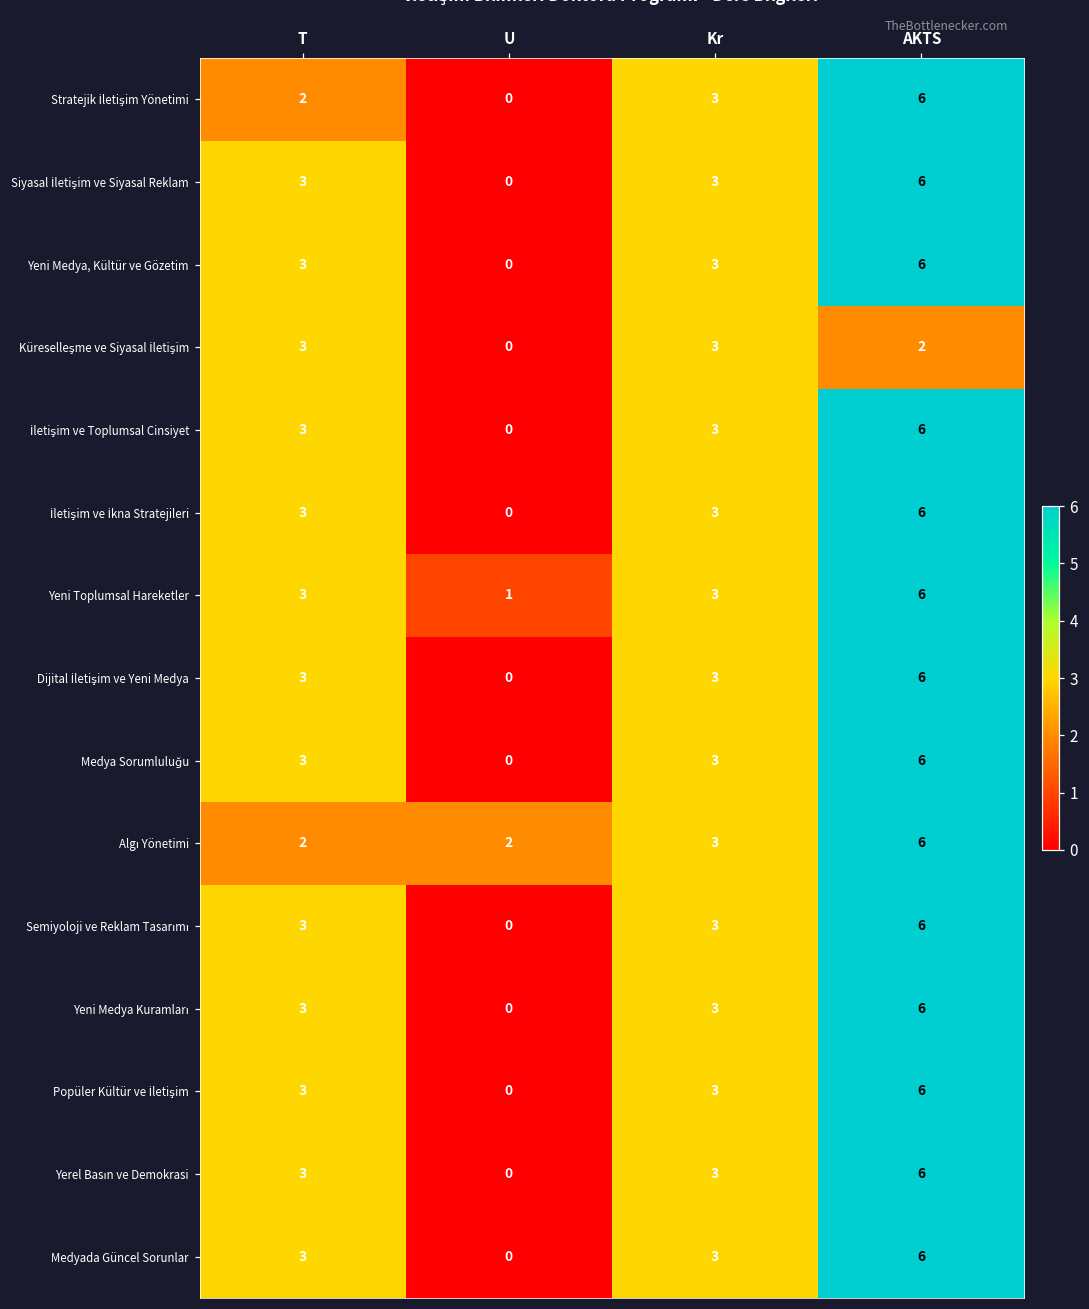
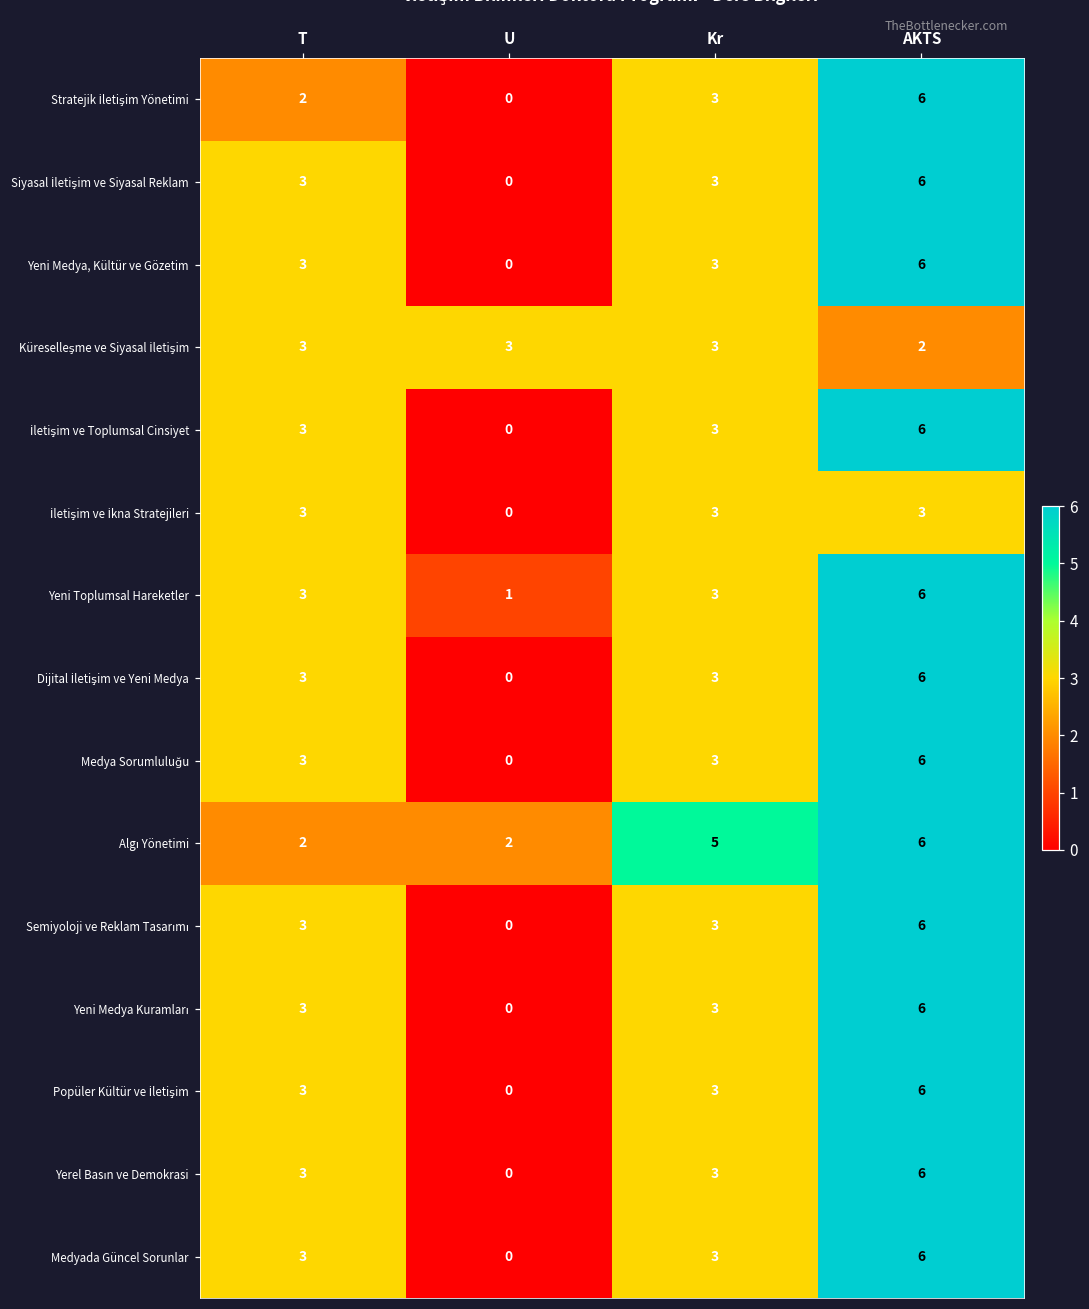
  {
    "Stratejik İletişim Yönetimi": {
      "T": 2,
      "U": 0,
      "Kr": 3,
      "AKTS": 6
    },
    "Siyasal İletişim ve Siyasal Reklam": {
      "T": 3,
      "U": 0,
      "Kr": 3,
      "AKTS": 6
    },
    "Yeni Medya, Kültür ve Gözetim": {
      "T": 3,
      "U": 0,
      "Kr": 3,
      "AKTS": 6
    },
    "Küreselleşme ve Siyasal İletişim": {
      "T": 3,
-     "U": 0,
+     "U": 3,
      "Kr": 3,
      "AKTS": 2
    },
    "İletişim ve Toplumsal Cinsiyet": {
      "T": 3,
      "U": 0,
      "Kr": 3,
      "AKTS": 6
    },
    "İletişim ve İkna Stratejileri": {
      "T": 3,
      "U": 0,
      "Kr": 3,
-     "AKTS": 6
+     "AKTS": 3
    },
    "Yeni Toplumsal Hareketler": {
      "T": 3,
      "U": 1,
      "Kr": 3,
      "AKTS": 6
    },
    "Dijital İletişim ve Yeni Medya": {
      "T": 3,
      "U": 0,
      "Kr": 3,
      "AKTS": 6
    },
    "Medya Sorumluluğu": {
      "T": 3,
      "U": 0,
      "Kr": 3,
      "AKTS": 6
    },
    "Algı Yönetimi": {
      "T": 2,
      "U": 2,
-     "Kr": 3,
+     "Kr": 5,
      "AKTS": 6
    },
    "Semiyoloji ve Reklam Tasarımı": {
      "T": 3,
      "U": 0,
      "Kr": 3,
      "AKTS": 6
    },
    "Yeni Medya Kuramları": {
      "T": 3,
      "U": 0,
      "Kr": 3,
      "AKTS": 6
    },
    "Popüler Kültür ve İletişim": {
      "T": 3,
      "U": 0,
      "Kr": 3,
      "AKTS": 6
    },
    "Yerel Basın ve Demokrasi": {
      "T": 3,
      "U": 0,
      "Kr": 3,
      "AKTS": 6
    },
    "Medyada Güncel Sorunlar": {
      "T": 3,
      "U": 0,
      "Kr": 3,
      "AKTS": 6
    }
  }
